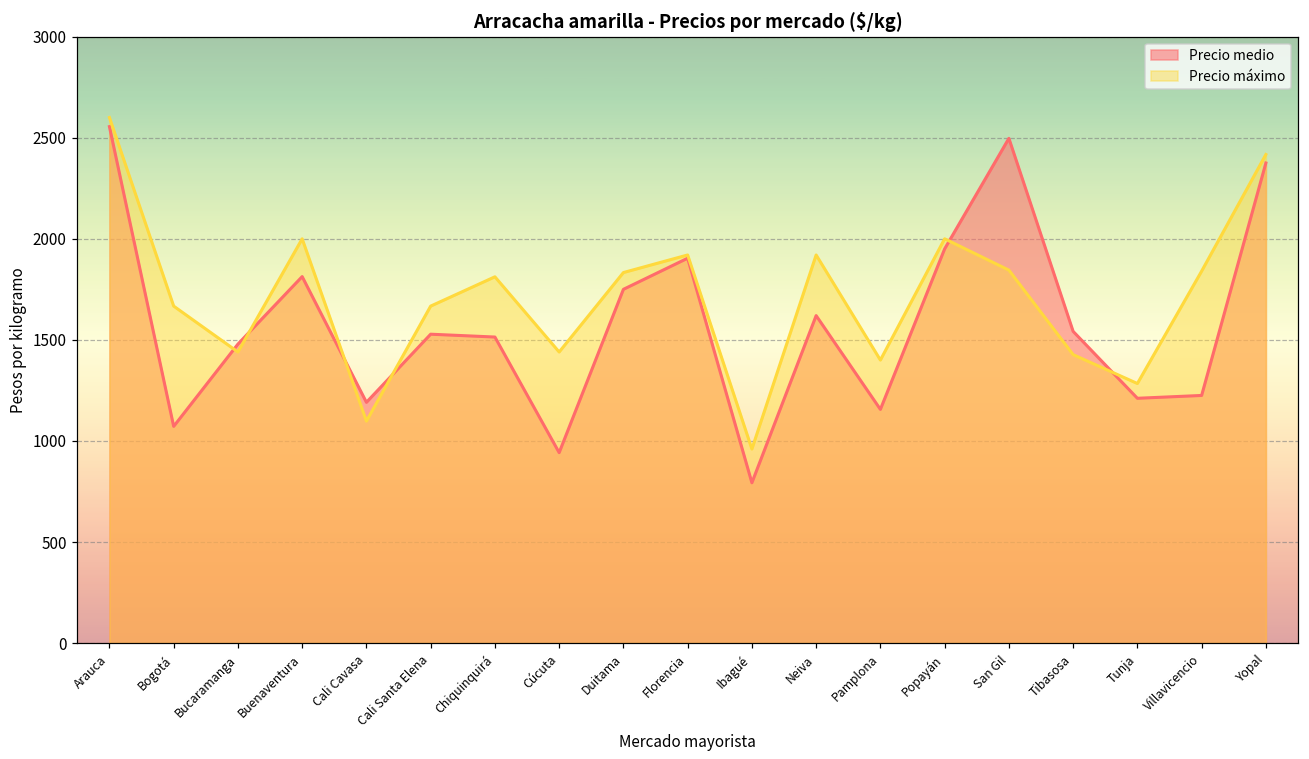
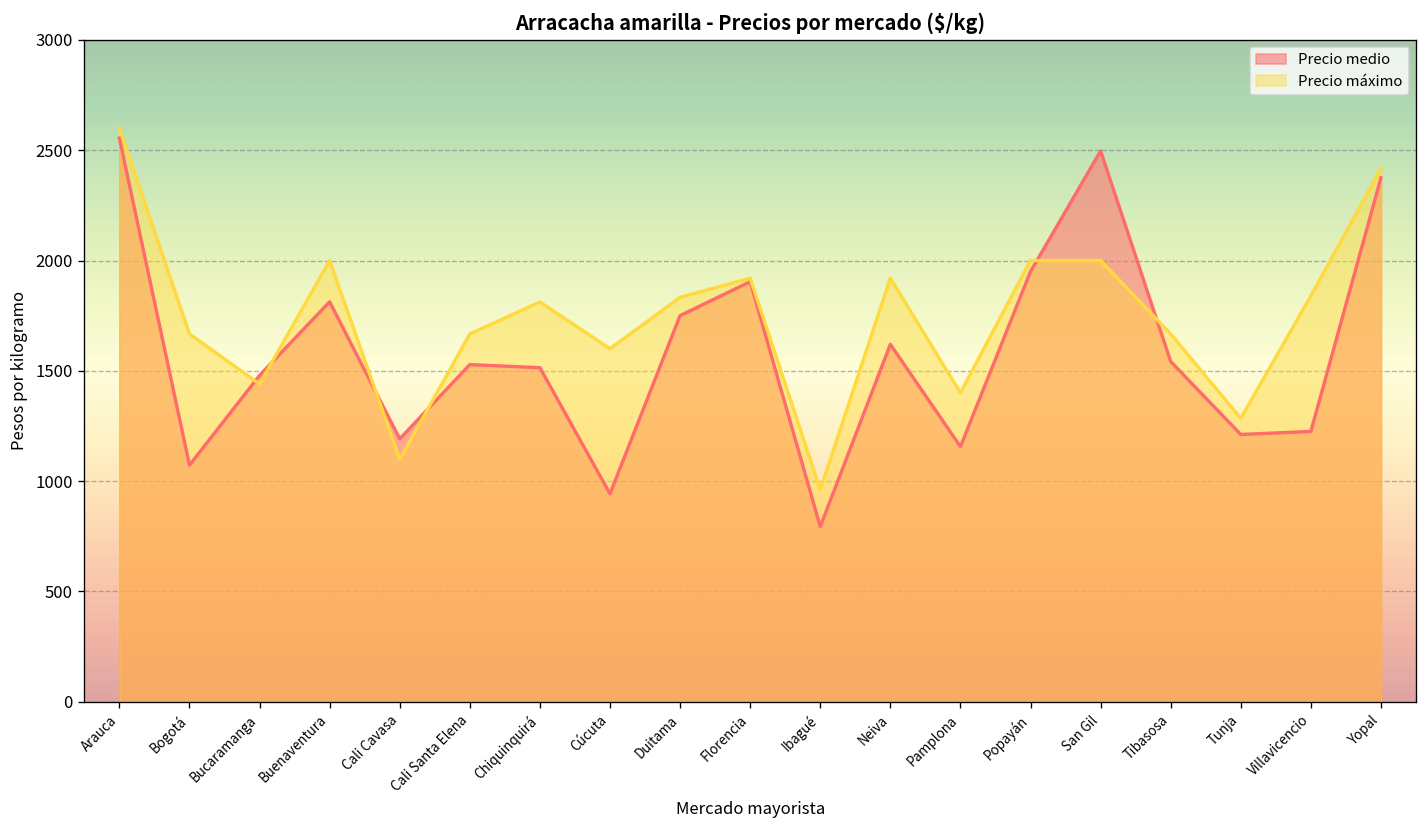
  {
    "Precio medio": {
      "Arauca": 2560,
      "Bogotá": 1070,
      "Bucaramanga": 1480,
      "Buenaventura": 1810,
      "Cali Cavasa": 1190,
      "Cali Santa Elena": 1530,
      "Chiquinquirá": 1510,
      "Cúcuta": 940,
      "Duitama": 1750,
      "Florencia": 1900,
      "Ibagué": 790,
      "Neiva": 1620,
      "Pamplona": 1160,
      "Popayán": 1950,
      "San Gil": 2500,
      "Tibasosa": 1540,
      "Tunja": 1210,
      "Villavicencio": 1230,
      "Yopal": 2380
    },
    "Precio máximo": {
      "Arauca": 2600,
      "Bogotá": 1670,
      "Bucaramanga": 1440,
      "Buenaventura": 2000,
      "Cali Cavasa": 1100,
      "Cali Santa Elena": 1670,
      "Chiquinquirá": 1810,
-     "Cúcuta": 1440,
+     "Cúcuta": 1600,
      "Duitama": 1830,
      "Florencia": 1920,
      "Ibagué": 960,
      "Neiva": 1920,
      "Pamplona": 1400,
      "Popayán": 2000,
-     "San Gil": 1850,
-     "Tibasosa": 1430,
+     "San Gil": 2000,
+     "Tibasosa": 1670,
      "Tunja": 1280,
      "Villavicencio": 1840,
      "Yopal": 2420
    }
  }
